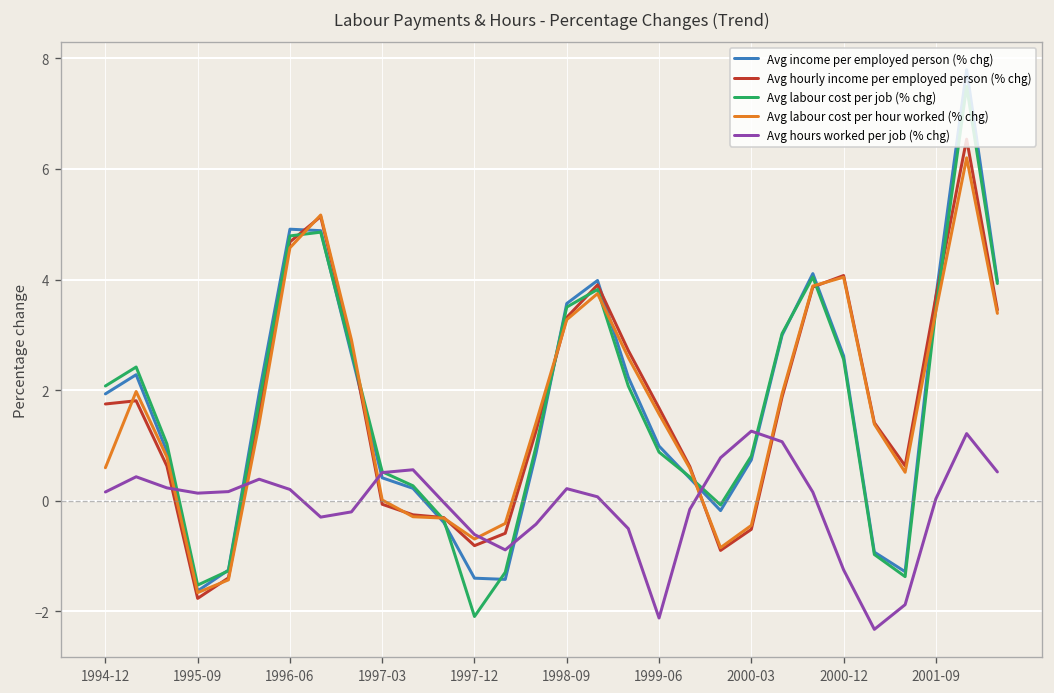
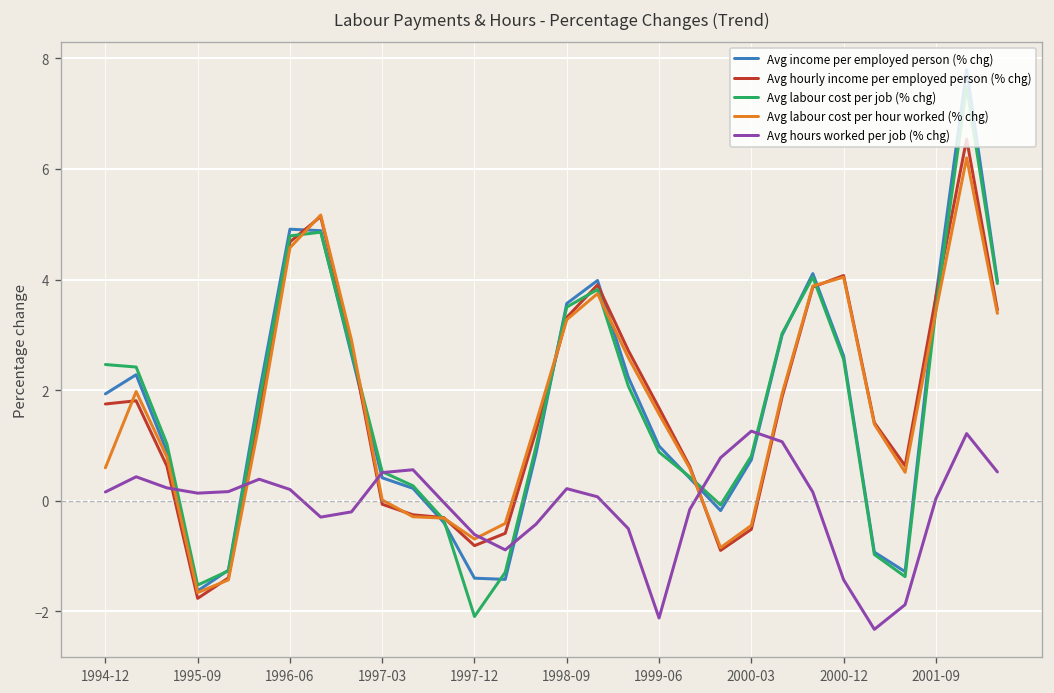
  {
    "Avg income per employed person (% chg)": {
      "1994-12": 1.9,
      "1996-06": 4.9,
      "1997-03": 0.4,
      "1997-12": -1.4,
      "1998-09": 3.6,
      "1999-06": 1.0,
      "2000-03": 0.7,
      "2000-12": 2.6
    },
    "Avg hourly income per employed person (% chg)": {
      "1994-12": 1.8,
      "1995-09": -1.8,
      "1996-06": 4.7,
      "1997-03": -0.1,
      "1997-12": -0.8,
      "1999-06": 1.7,
      "2000-03": -0.5
    },
    "Avg labour cost per job (% chg)": {
-     "1994-12": 2.1,
+     "1994-12": 2.5,
      "1995-09": -1.5,
      "1996-06": 4.8,
      "1997-12": -2.1,
      "1998-09": 3.5,
      "1999-06": 0.9,
      "2000-03": 0.8,
      "2000-12": 2.6
    },
    "Avg labour cost per hour worked (% chg)": {
      "1994-12": 0.6,
      "1996-06": 4.6,
      "1997-03": 0.0,
      "1997-12": -0.7,
      "1999-06": 1.6,
      "2000-03": -0.4
    },
    "Avg hours worked per job (% chg)": {
      "1994-12": 0.2,
      "1995-09": 0.1,
      "1996-06": 0.2,
      "1997-12": -0.6,
      "1998-09": 0.2,
      "1999-06": -2.1,
      "2000-03": 1.3,
-     "2000-12": -1.2,
+     "2000-12": -1.4,
      "2001-09": 0.0
    }
  }
